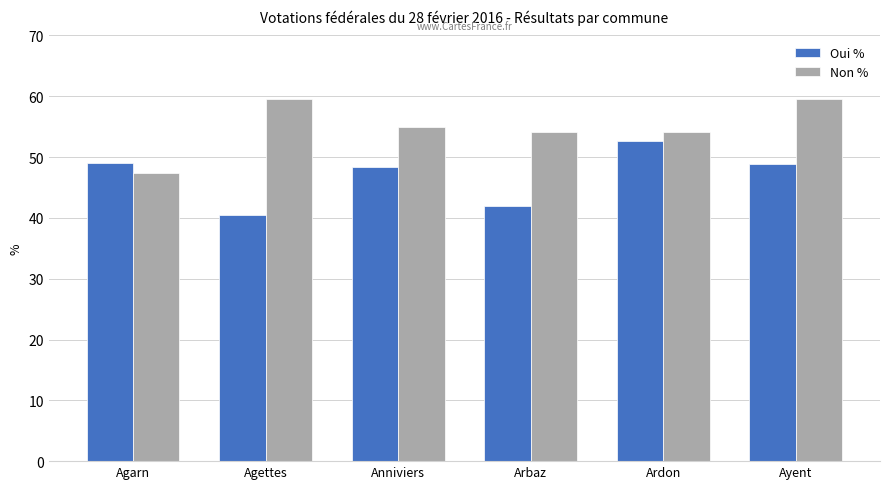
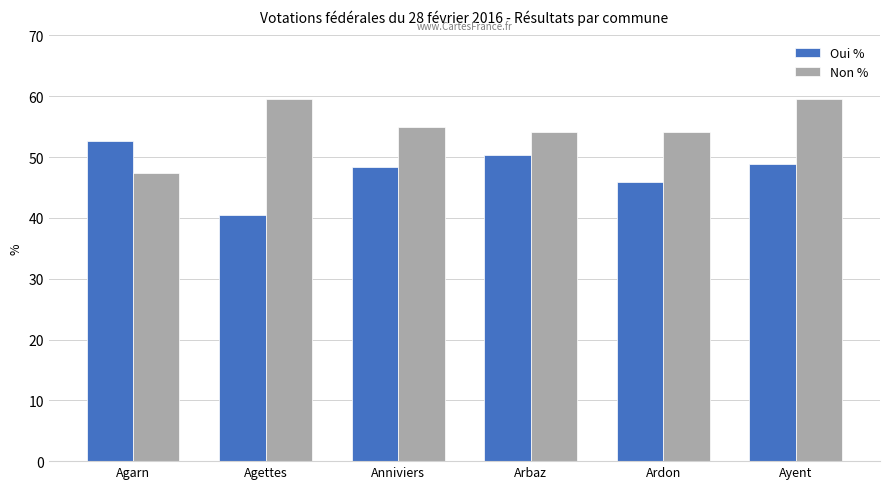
  {
    "Oui %": {
-     "Agarn": 49,
+     "Agarn": 53,
      "Agettes": 41,
      "Anniviers": 48,
-     "Arbaz": 42,
-     "Ardon": 53,
+     "Arbaz": 50,
+     "Ardon": 46,
      "Ayent": 49
    },
    "Non %": {
      "Agarn": 47,
      "Agettes": 59,
      "Anniviers": 55,
      "Arbaz": 54,
      "Ardon": 54,
      "Ayent": 60
    }
  }
